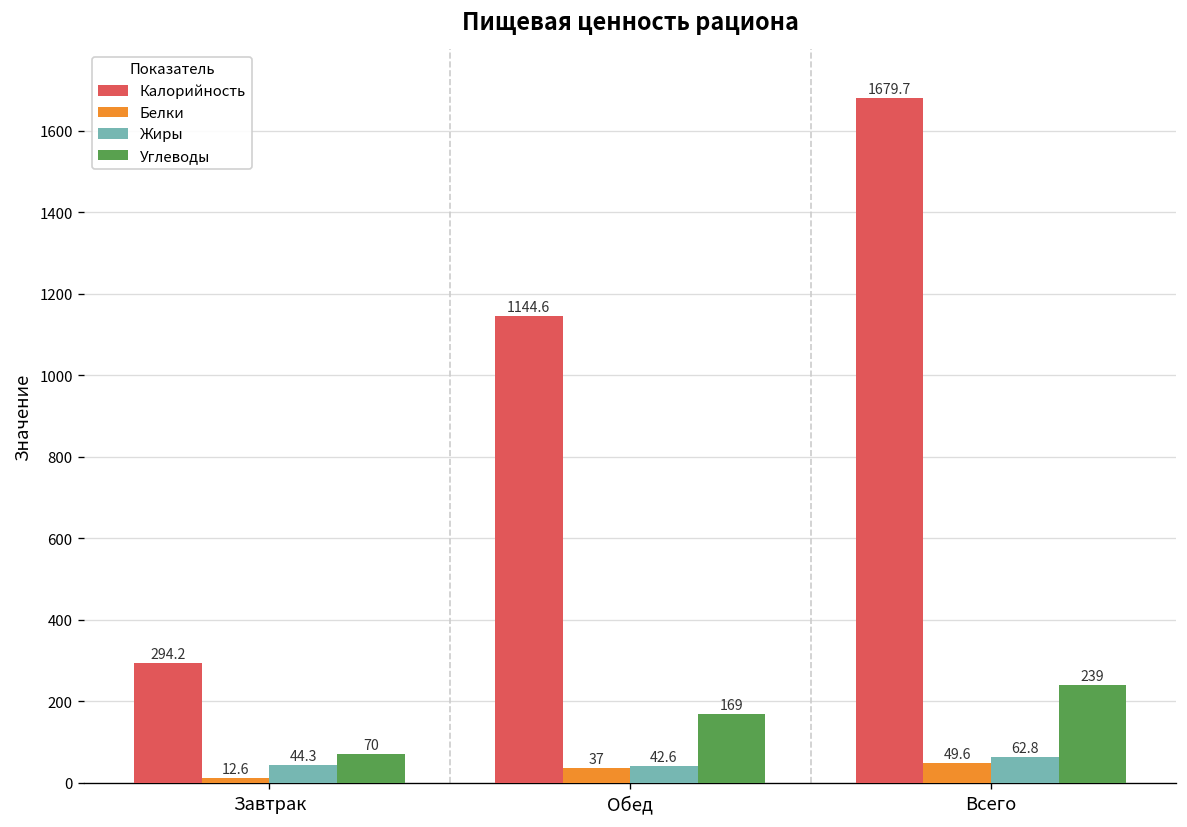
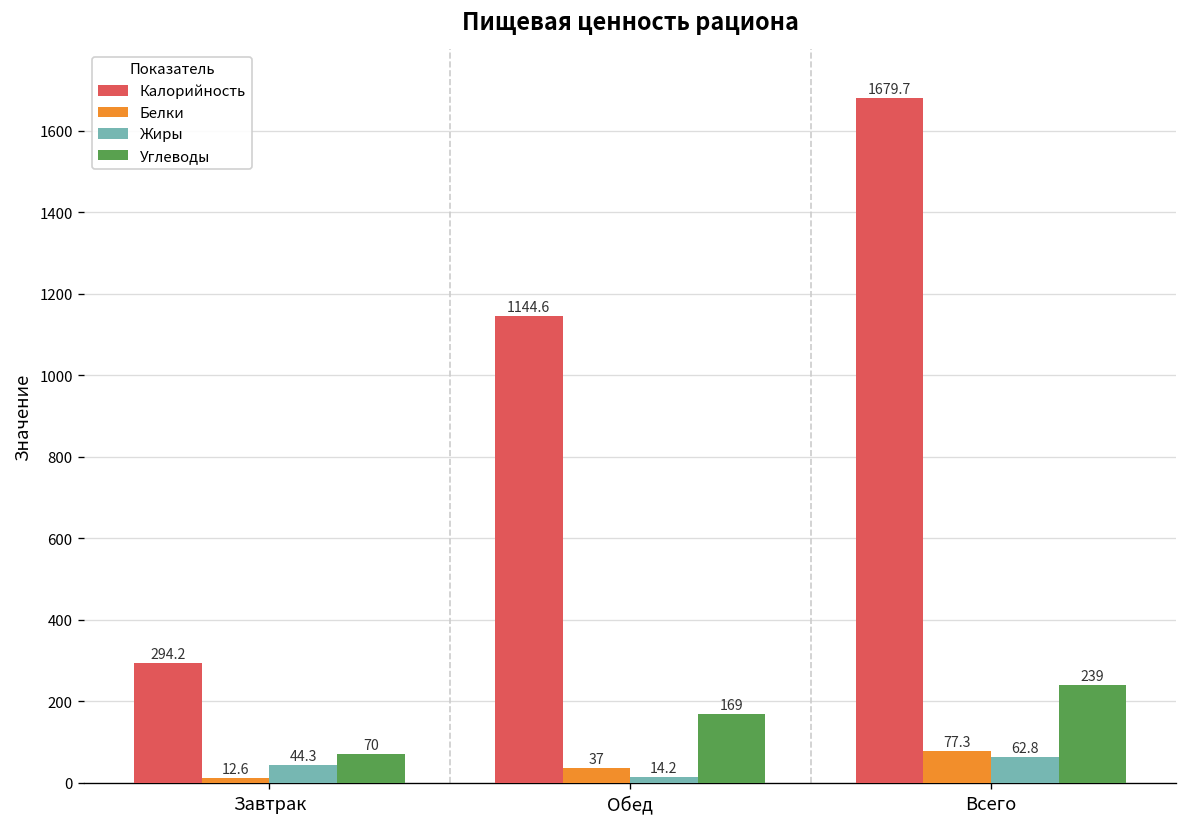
  {
    "Калорийность": {
      "Завтрак": 294.2,
      "Обед": 1144.6,
      "Всего": 1679.7
    },
    "Белки": {
      "Завтрак": 12.6,
      "Обед": 37,
-     "Всего": 49.6
+     "Всего": 77.3
    },
    "Жиры": {
      "Завтрак": 44.3,
-     "Обед": 42.6,
+     "Обед": 14.2,
      "Всего": 62.8
    },
    "Углеводы": {
      "Завтрак": 70,
      "Обед": 169,
      "Всего": 239
    }
  }
